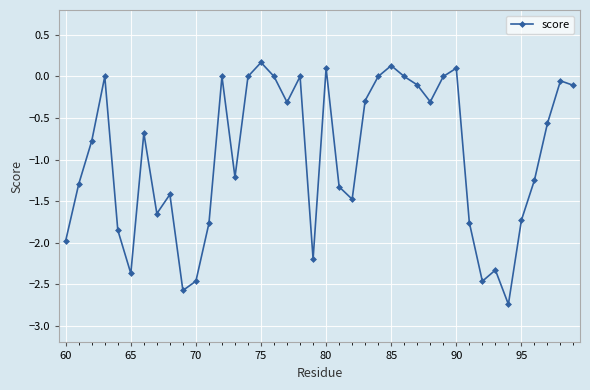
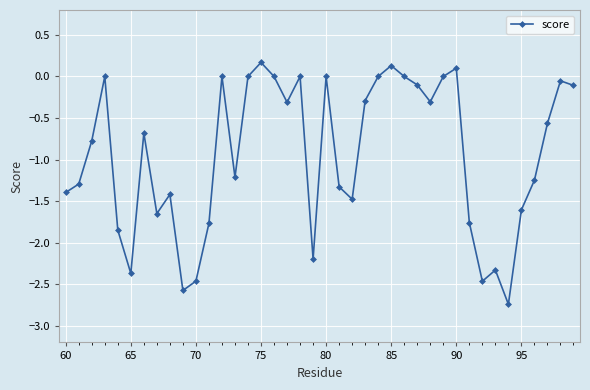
  {
-   "60": -2.0,
+   "60": -1.4,
    "65": -2.4,
    "70": -2.5,
    "75": 0.2,
-   "80": 0.1,
+   "80": 0.0,
    "85": 0.1,
    "90": 0.1,
-   "95": -1.7
+   "95": -1.6
  }
